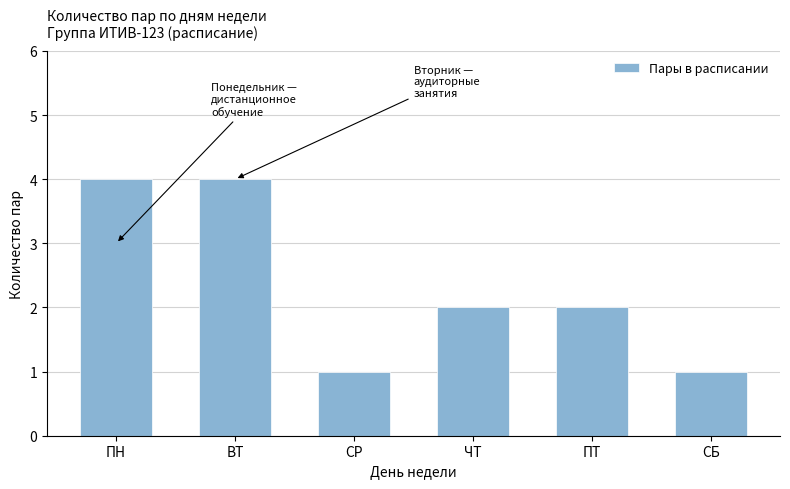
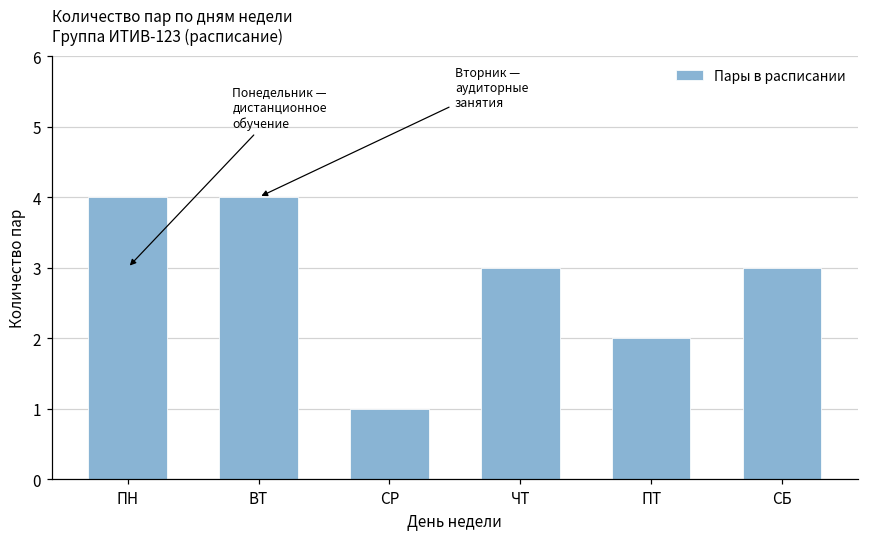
  {
    "ПН": 4,
    "ВТ": 4,
    "СР": 1,
-   "ЧТ": 2,
+   "ЧТ": 3,
    "ПТ": 2,
-   "СБ": 1
+   "СБ": 3
  }
